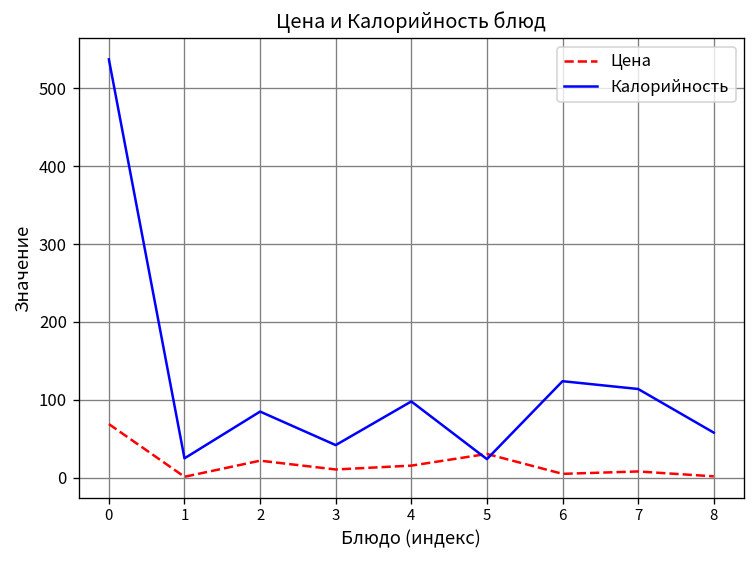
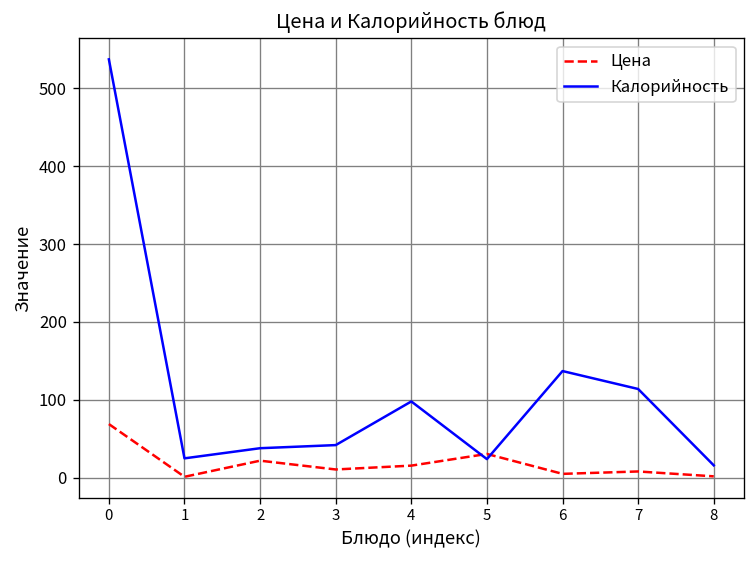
  {
    "Цена": {
      "0": 70,
      "1": 0,
      "2": 20,
      "3": 10,
      "4": 20,
      "5": 30,
      "6": 10,
      "7": 10,
      "8": 0
    },
    "Калорийность": {
      "0": 540,
      "1": 30,
-     "2": 90,
+     "2": 40,
      "3": 40,
      "4": 100,
      "5": 20,
-     "6": 120,
+     "6": 140,
      "7": 110,
-     "8": 60
+     "8": 20
    }
  }
